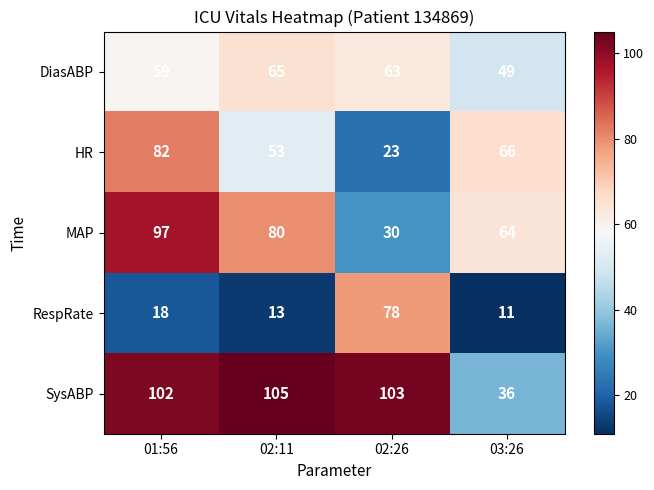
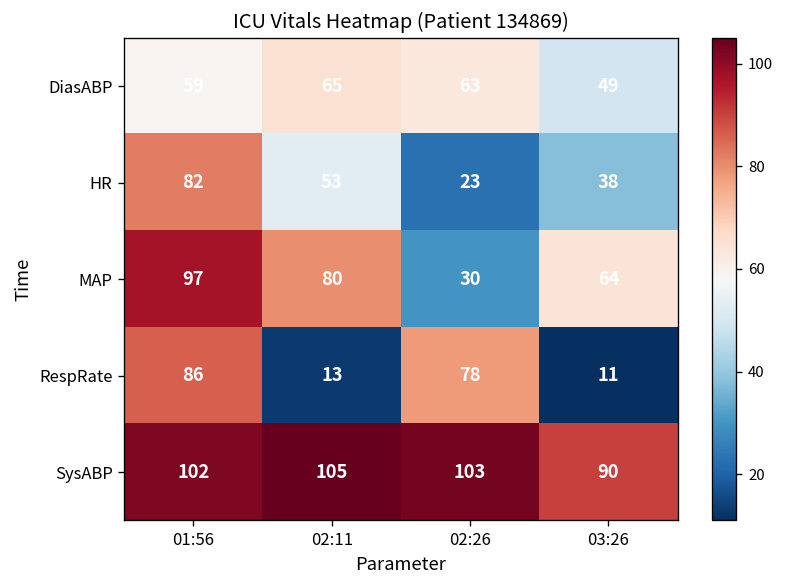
  {
    "HR": {
      "01:56": 82,
      "02:26": 23,
-     "03:26": 66
+     "03:26": 38
    },
    "MAP": {
      "01:56": 97,
      "02:11": 80,
      "02:26": 30
    },
    "RespRate": {
-     "01:56": 18,
+     "01:56": 86,
      "02:11": 13,
      "02:26": 78,
      "03:26": 11
    },
    "SysABP": {
      "01:56": 102,
      "02:11": 105,
      "02:26": 103,
-     "03:26": 36
+     "03:26": 90
    }
  }
